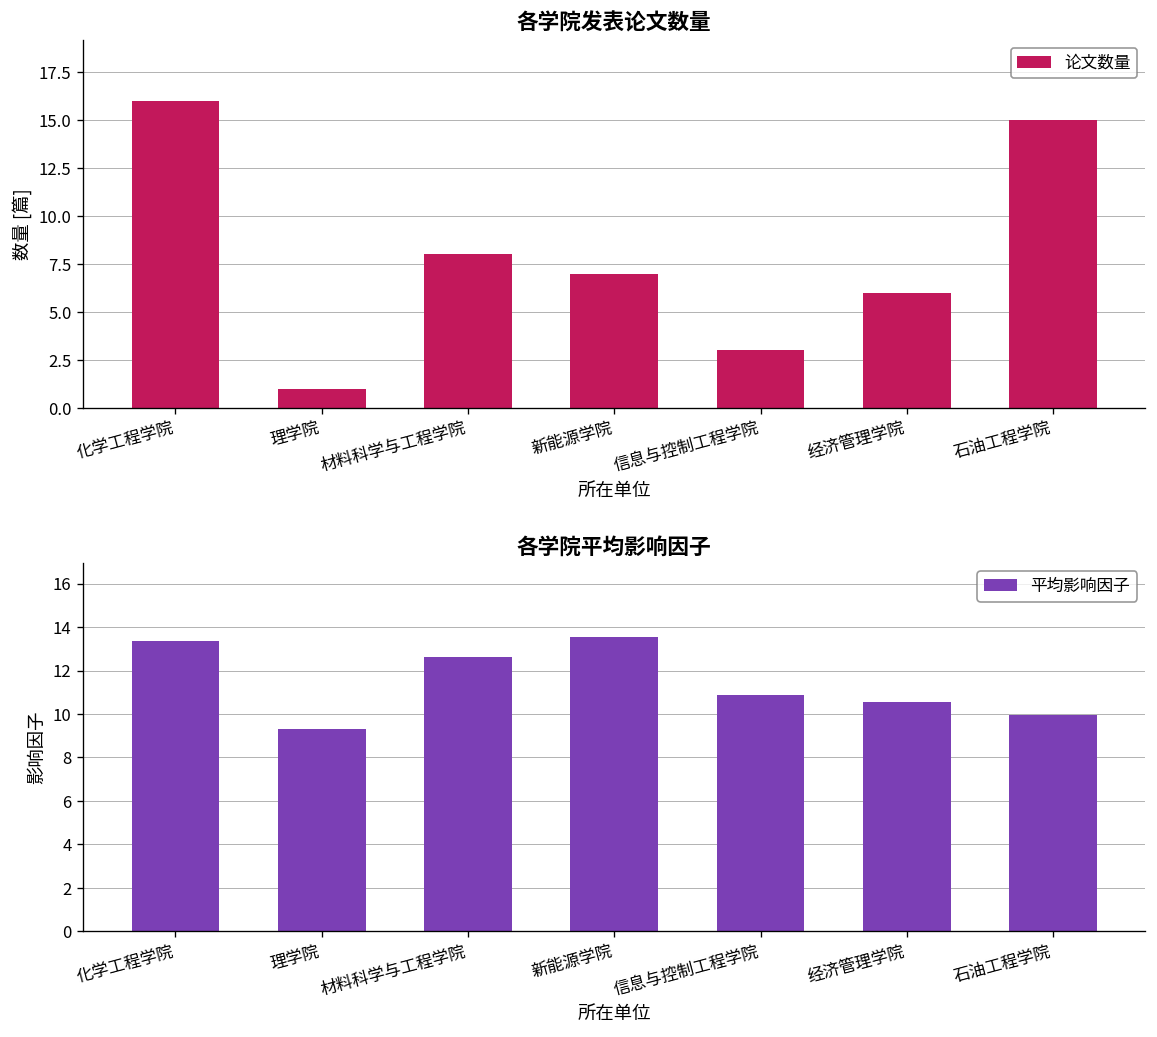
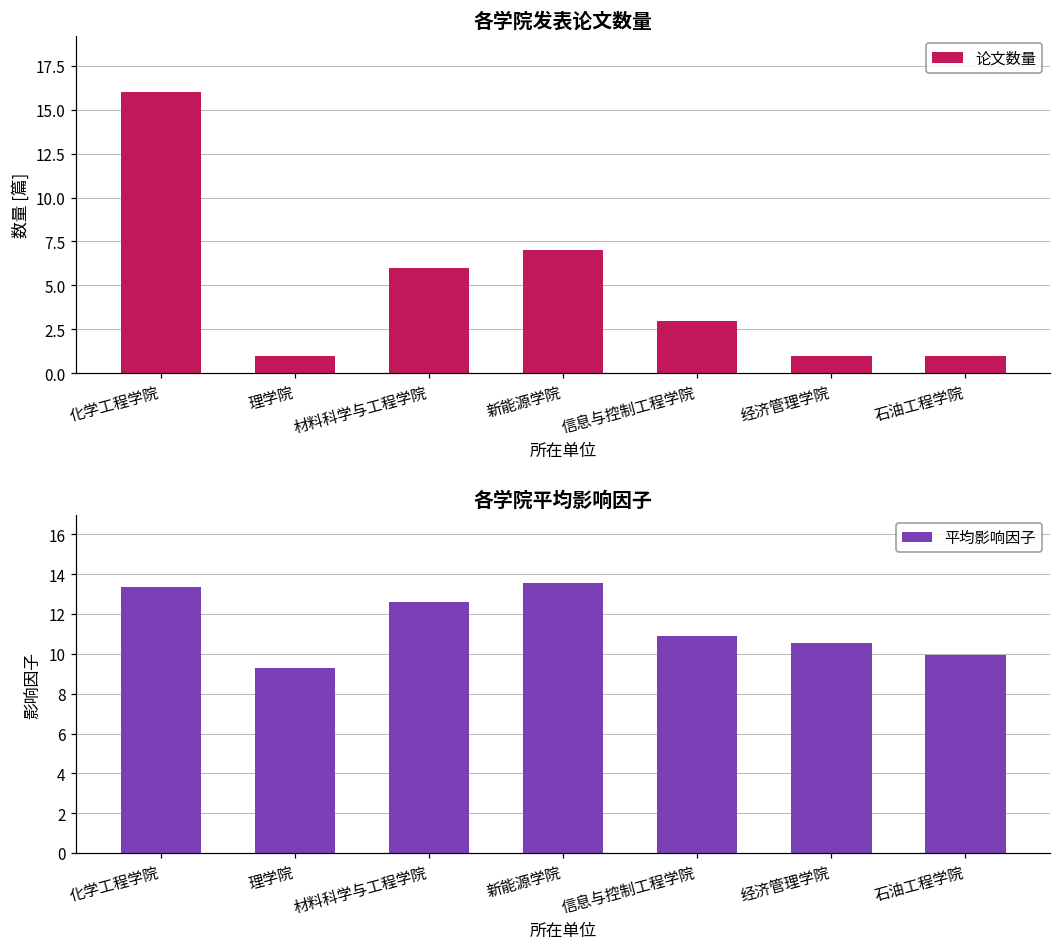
  {
    "各学院发表论文数量": {
      "化学工程学院": 16,
      "理学院": 1,
-     "材料科学与工程学院": 8,
+     "材料科学与工程学院": 6,
      "新能源学院": 7,
      "信息与控制工程学院": 3,
-     "经济管理学院": 6,
-     "石油工程学院": 15
+     "经济管理学院": 1,
+     "石油工程学院": 1
    },
    "各学院平均影响因子": {
      "化学工程学院": 13.4,
      "理学院": 9.3,
      "材料科学与工程学院": 12.6,
      "新能源学院": 13.6,
      "信息与控制工程学院": 10.9,
      "经济管理学院": 10.6,
      "石油工程学院": 10.0
    }
  }
